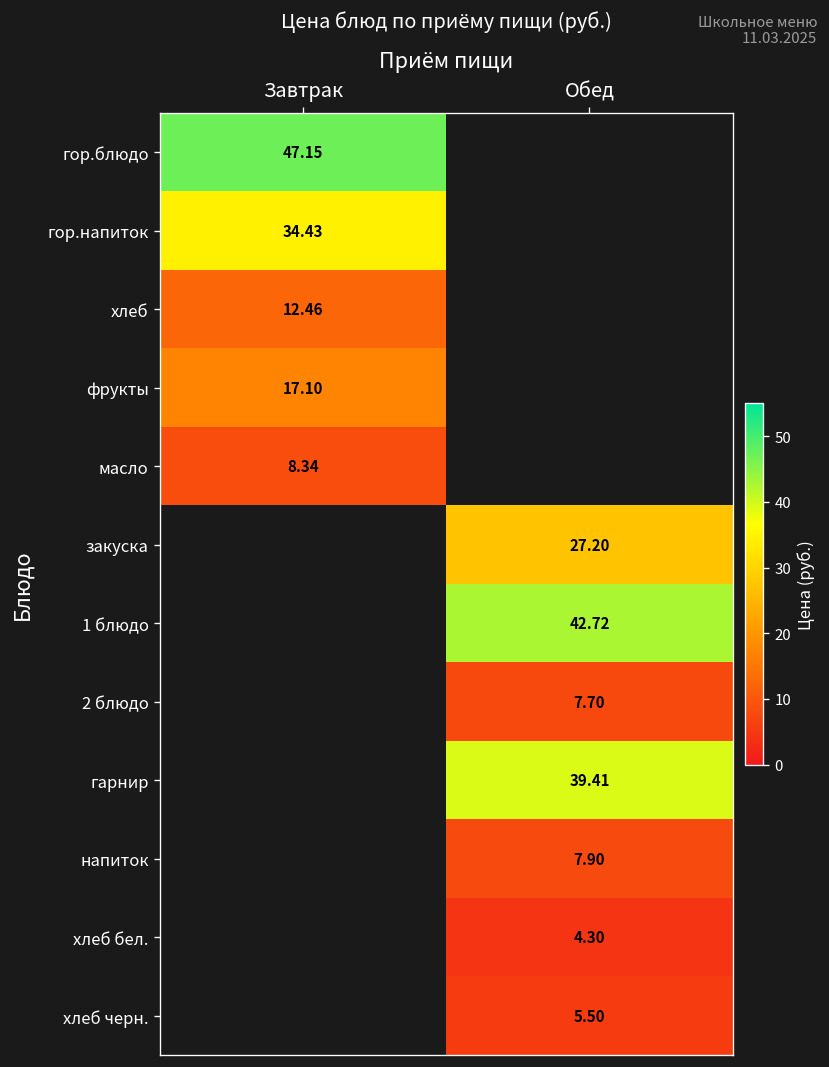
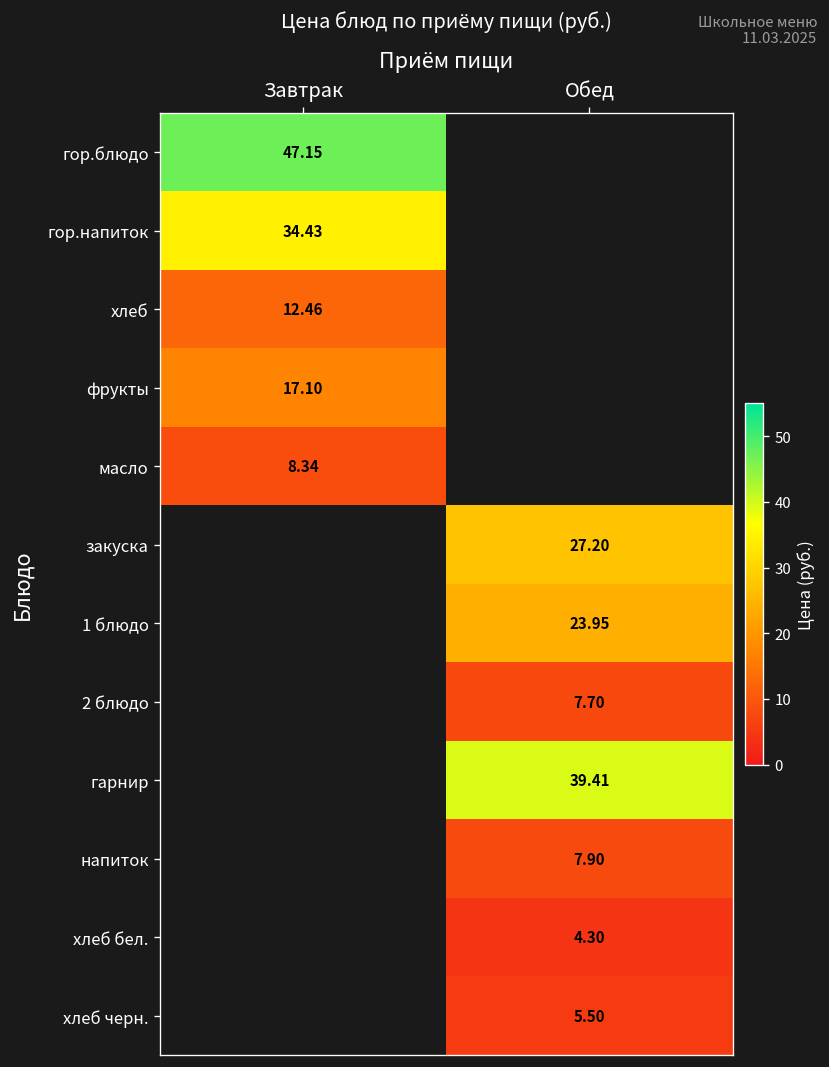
  {
    "гор.блюдо": {
      "Завтрак": 47.15
    },
    "гор.напиток": {
      "Завтрак": 34.43
    },
    "хлеб": {
      "Завтрак": 12.46
    },
    "фрукты": {
      "Завтрак": 17.10
    },
    "масло": {
      "Завтрак": 8.34
    },
    "закуска": {
      "Обед": 27.20
    },
    "1 блюдо": {
-     "Обед": 42.72
+     "Обед": 23.95
    },
    "2 блюдо": {
      "Обед": 7.70
    },
    "гарнир": {
      "Обед": 39.41
    },
    "напиток": {
      "Обед": 7.90
    },
    "хлеб бел.": {
      "Обед": 4.30
    },
    "хлеб черн.": {
      "Обед": 5.50
    }
  }
